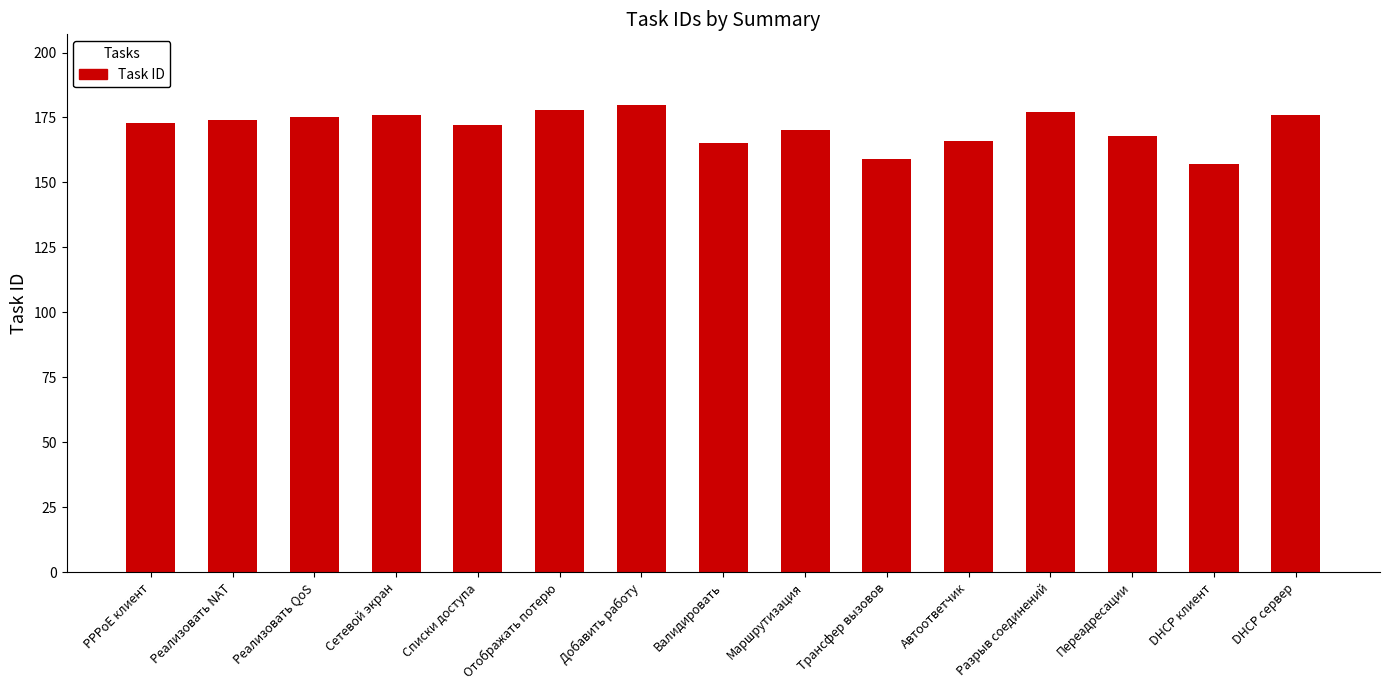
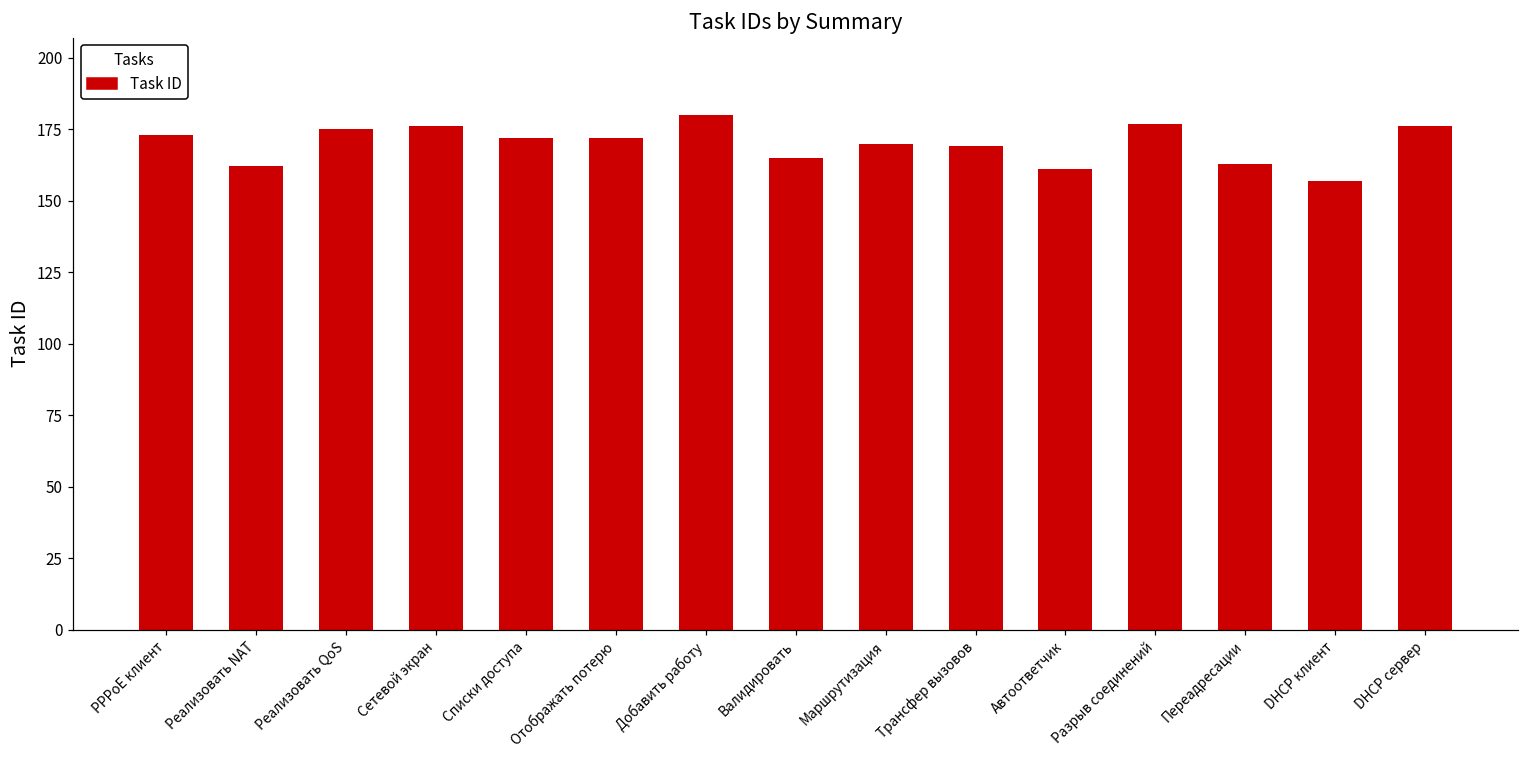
  {
    "PPPoE клиент": 173,
-   "Реализовать NAT": 174,
+   "Реализовать NAT": 162,
    "Реализовать QoS": 175,
    "Сетевой экран": 176,
    "Списки доступа": 172,
-   "Отображать потерю": 178,
+   "Отображать потерю": 172,
    "Добавить работу": 180,
    "Валидировать": 165,
    "Маршрутизация": 170,
-   "Трансфер вызовов": 159,
-   "Автоответчик": 166,
+   "Трансфер вызовов": 169,
+   "Автоответчик": 161,
    "Разрыв соединений": 177,
-   "Переадресации": 168,
+   "Переадресации": 163,
    "DHCP клиент": 157,
    "DHCP сервер": 176
  }
